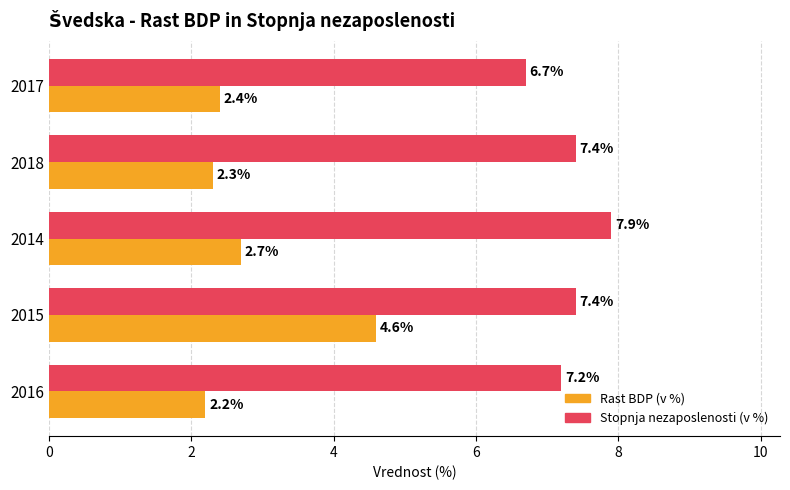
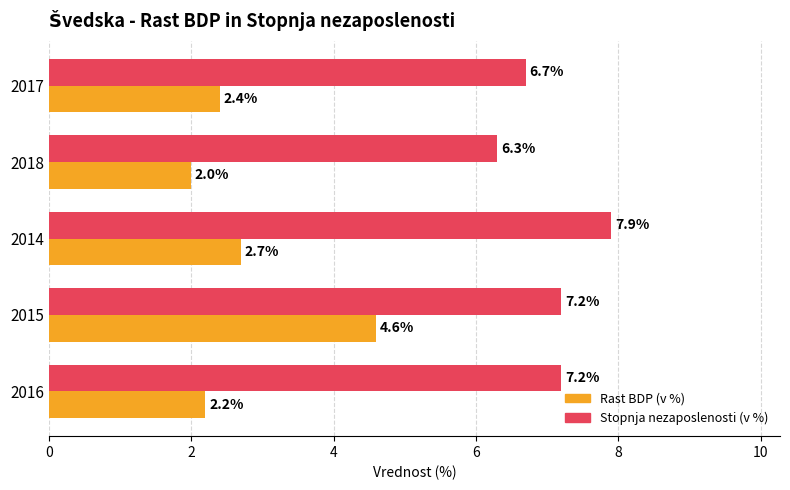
  {
    "Rast BDP (v %)": {
      "2017": "2.4%",
-     "2018": "2.3%",
+     "2018": "2.0%",
      "2014": "2.7%",
      "2015": "4.6%",
      "2016": "2.2%"
    },
    "Stopnja nezaposlenosti (v %)": {
      "2017": "6.7%",
-     "2018": "7.4%",
+     "2018": "6.3%",
      "2014": "7.9%",
-     "2015": "7.4%",
+     "2015": "7.2%",
      "2016": "7.2%"
    }
  }
